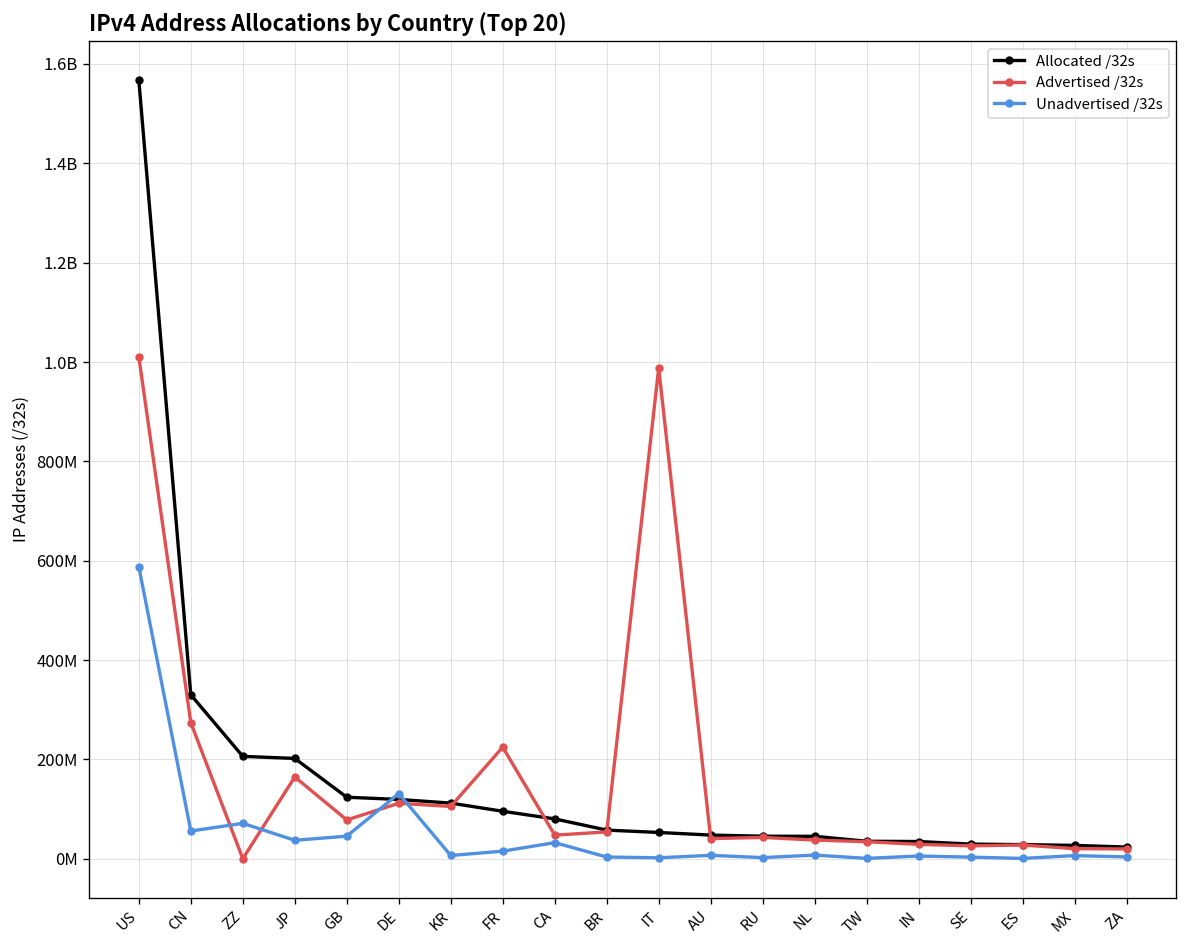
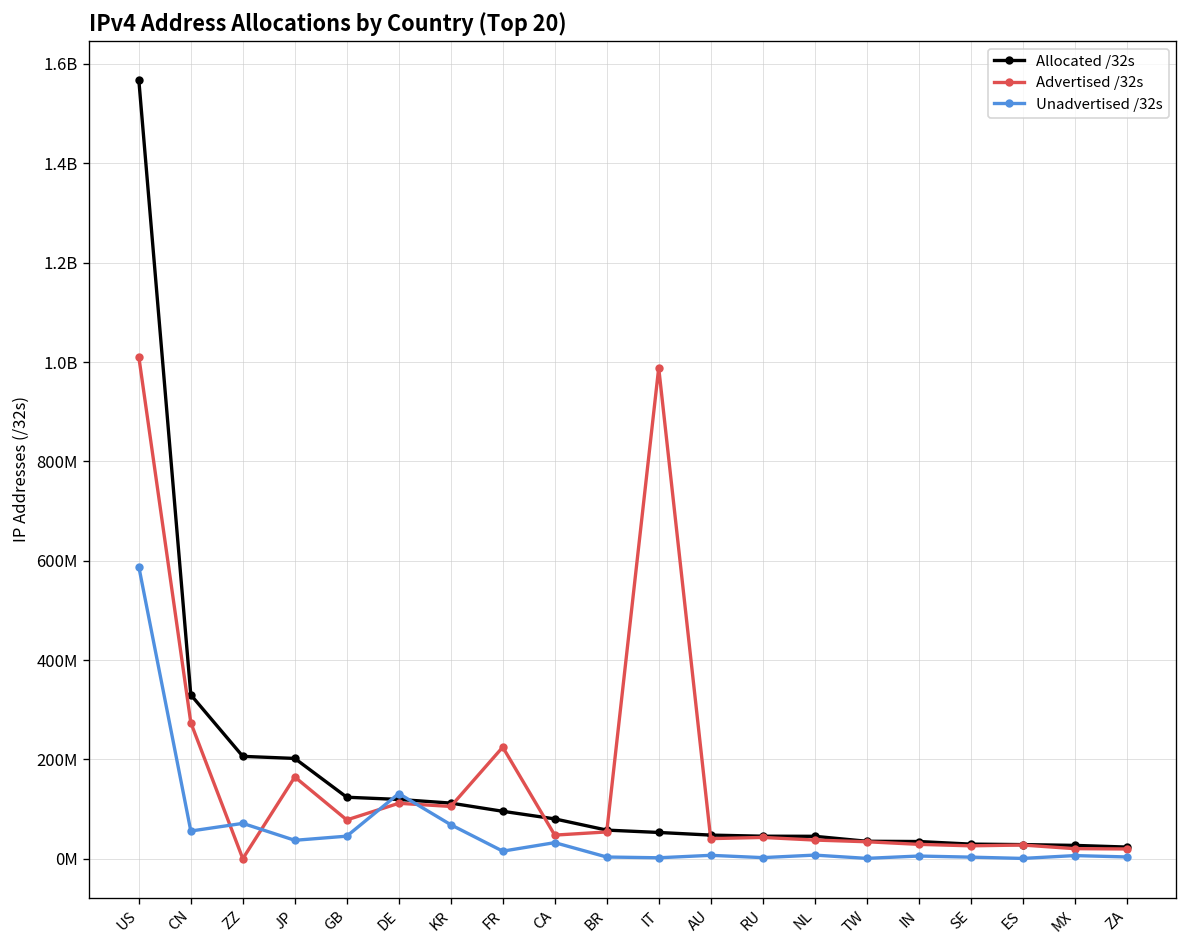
  {
    "Allocated /32s": {
      "US": 1570000000,
      "CN": 330000000,
      "ZZ": 210000000,
      "JP": 200000000,
      "GB": 120000000,
      "DE": 120000000,
      "KR": 110000000,
      "FR": 100000000,
      "CA": 80000000,
      "IT": 50000000,
      "AU": 50000000,
      "NL": 50000000,
      "MX": 30000000
    },
    "Advertised /32s": {
      "US": 1010000000,
      "CN": 270000000,
      "ZZ": 0,
      "JP": 160000000,
      "GB": 80000000,
      "DE": 110000000,
      "KR": 110000000,
      "FR": 220000000,
      "CA": 50000000,
      "IT": 990000000,
      "AU": 40000000,
      "NL": 40000000,
      "MX": 20000000
    },
    "Unadvertised /32s": {
      "US": 590000000,
      "CN": 60000000,
      "ZZ": 70000000,
      "JP": 40000000,
      "GB": 50000000,
      "DE": 130000000,
-     "KR": 10000000,
+     "KR": 70000000,
      "FR": 20000000,
      "CA": 30000000,
      "BR": 0,
      "IT": 0,
      "AU": 10000000,
      "RU": 0,
      "NL": 10000000,
      "TW": 0,
      "IN": 10000000,
      "SE": 0,
      "ES": 0,
      "MX": 10000000,
      "ZA": 0
    }
  }
